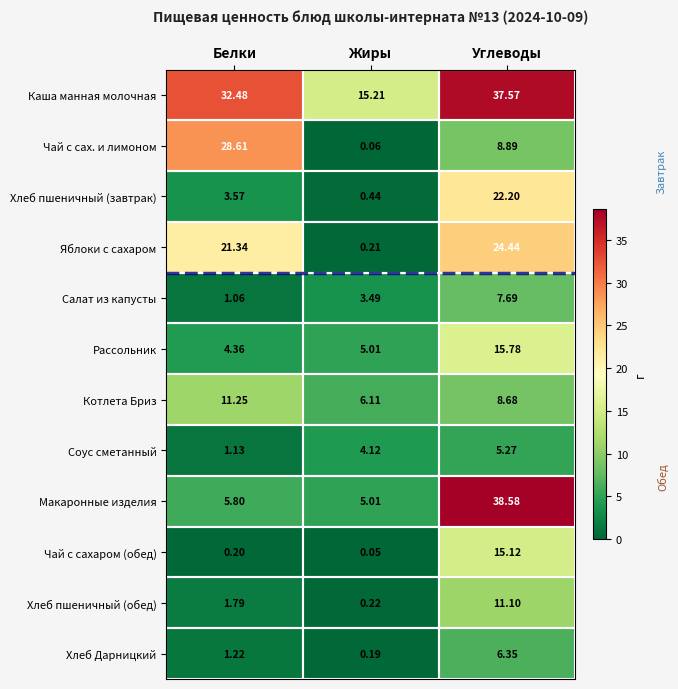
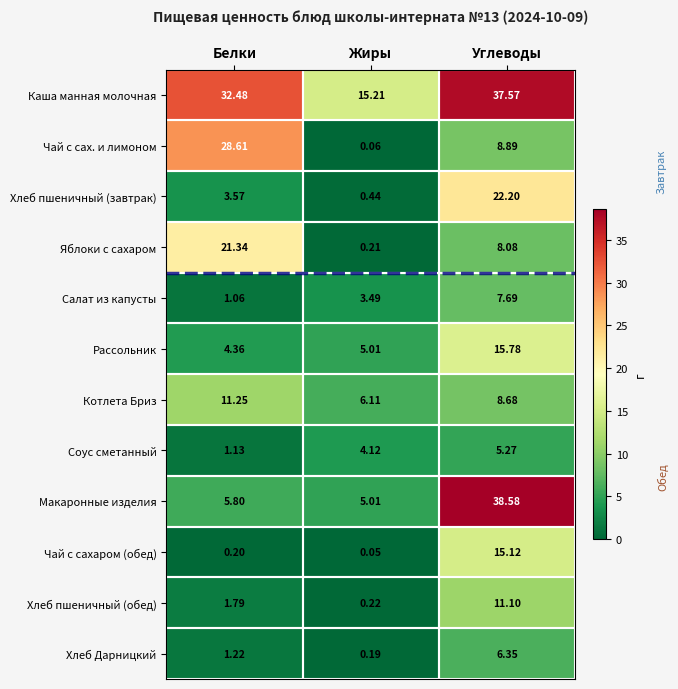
  {
    "Каша манная молочная": {
      "Белки": 32.48,
      "Жиры": 15.21,
      "Углеводы": 37.57
    },
    "Чай с сах. и лимоном": {
      "Белки": 28.61,
      "Жиры": 0.06,
      "Углеводы": 8.89
    },
    "Хлеб пшеничный (завтрак)": {
      "Белки": 3.57,
      "Жиры": 0.44,
      "Углеводы": 22.20
    },
    "Яблоки с сахаром": {
      "Белки": 21.34,
      "Жиры": 0.21,
-     "Углеводы": 24.44
+     "Углеводы": 8.08
    },
    "Салат из капусты": {
      "Белки": 1.06,
      "Жиры": 3.49,
      "Углеводы": 7.69
    },
    "Рассольник": {
      "Белки": 4.36,
      "Жиры": 5.01,
      "Углеводы": 15.78
    },
    "Котлета Бриз": {
      "Белки": 11.25,
      "Жиры": 6.11,
      "Углеводы": 8.68
    },
    "Соус сметанный": {
      "Белки": 1.13,
      "Жиры": 4.12,
      "Углеводы": 5.27
    },
    "Макаронные изделия": {
      "Белки": 5.80,
      "Жиры": 5.01,
      "Углеводы": 38.58
    },
    "Чай с сахаром (обед)": {
      "Белки": 0.20,
      "Жиры": 0.05,
      "Углеводы": 15.12
    },
    "Хлеб пшеничный (обед)": {
      "Белки": 1.79,
      "Жиры": 0.22,
      "Углеводы": 11.10
    },
    "Хлеб Дарницкий": {
      "Белки": 1.22,
      "Жиры": 0.19,
      "Углеводы": 6.35
    }
  }
